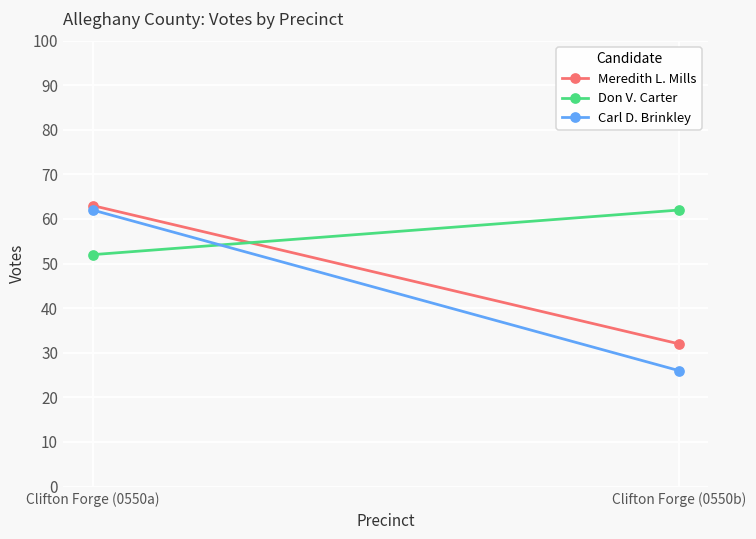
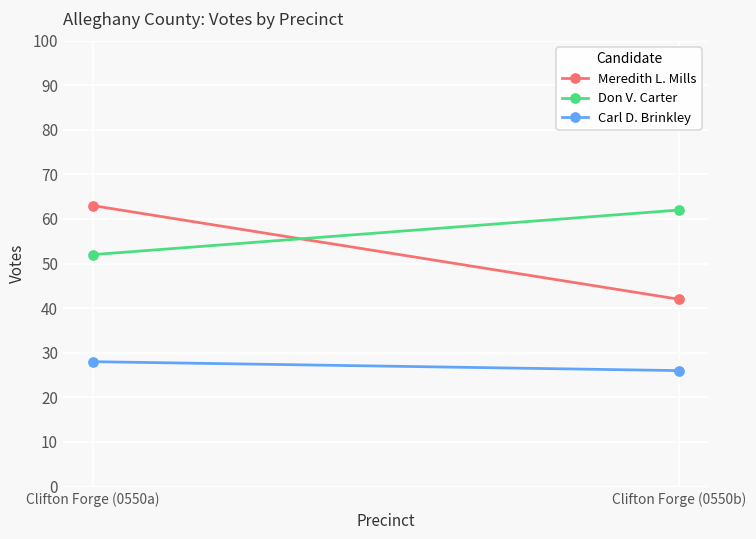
  {
    "Meredith L. Mills": {
      "Clifton Forge (0550a)": 63,
-     "Clifton Forge (0550b)": 32
+     "Clifton Forge (0550b)": 42
    },
    "Don V. Carter": {
      "Clifton Forge (0550a)": 52,
      "Clifton Forge (0550b)": 62
    },
    "Carl D. Brinkley": {
-     "Clifton Forge (0550a)": 62,
+     "Clifton Forge (0550a)": 28,
      "Clifton Forge (0550b)": 26
    }
  }
